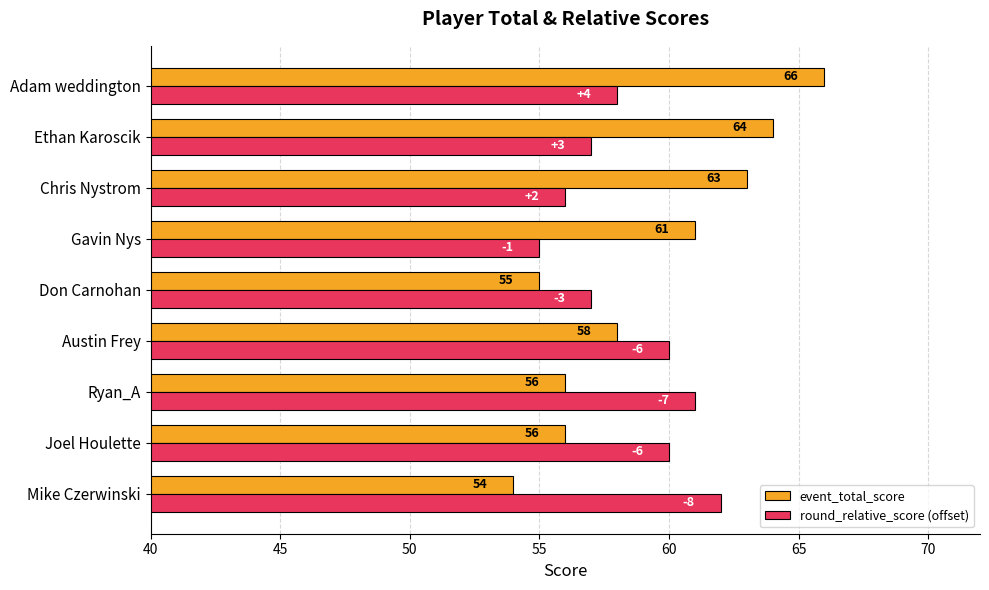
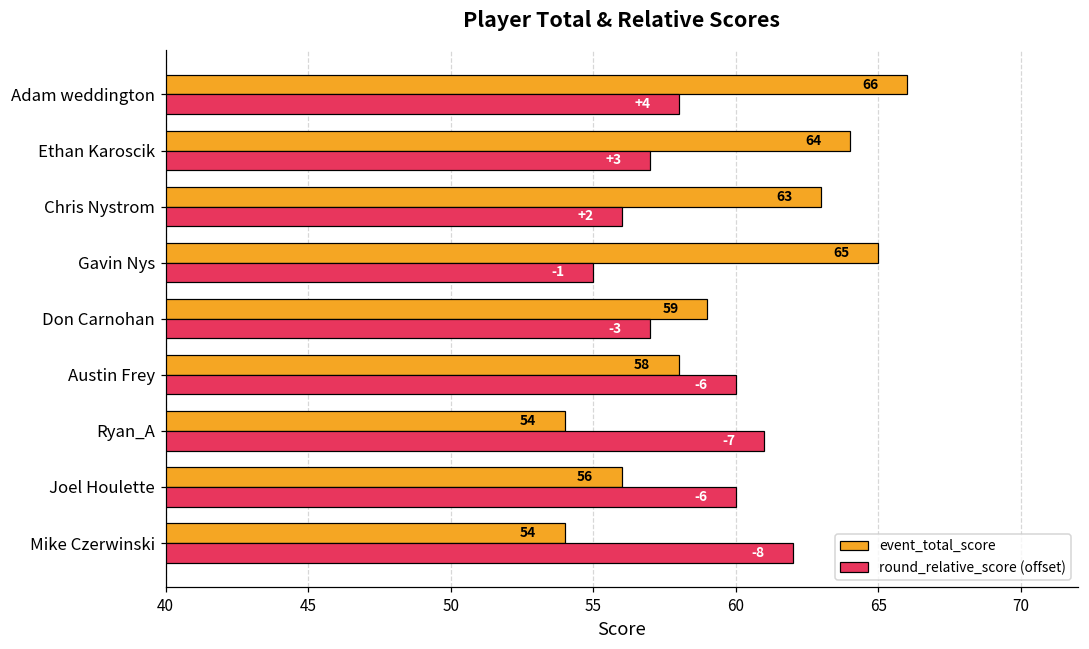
  {
    "event_total_score": {
      "Adam weddington": 66,
      "Ethan Karoscik": 64,
      "Chris Nystrom": 63,
-     "Gavin Nys": 61,
-     "Don Carnohan": 55,
+     "Gavin Nys": 65,
+     "Don Carnohan": 59,
      "Austin Frey": 58,
-     "Ryan_A": 56,
+     "Ryan_A": 54,
      "Joel Houlette": 56,
      "Mike Czerwinski": 54
    }
  }
